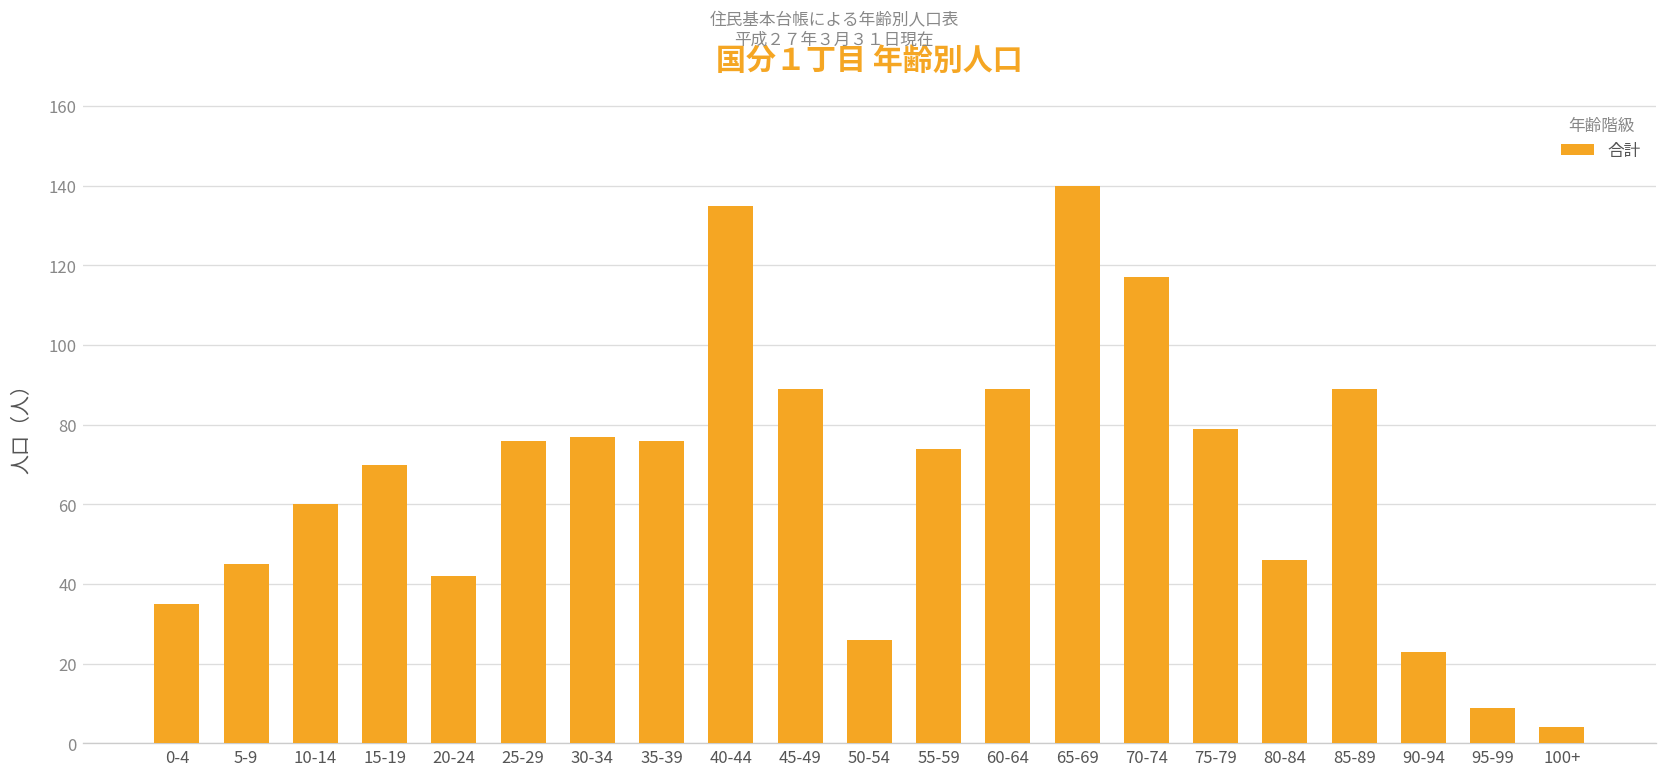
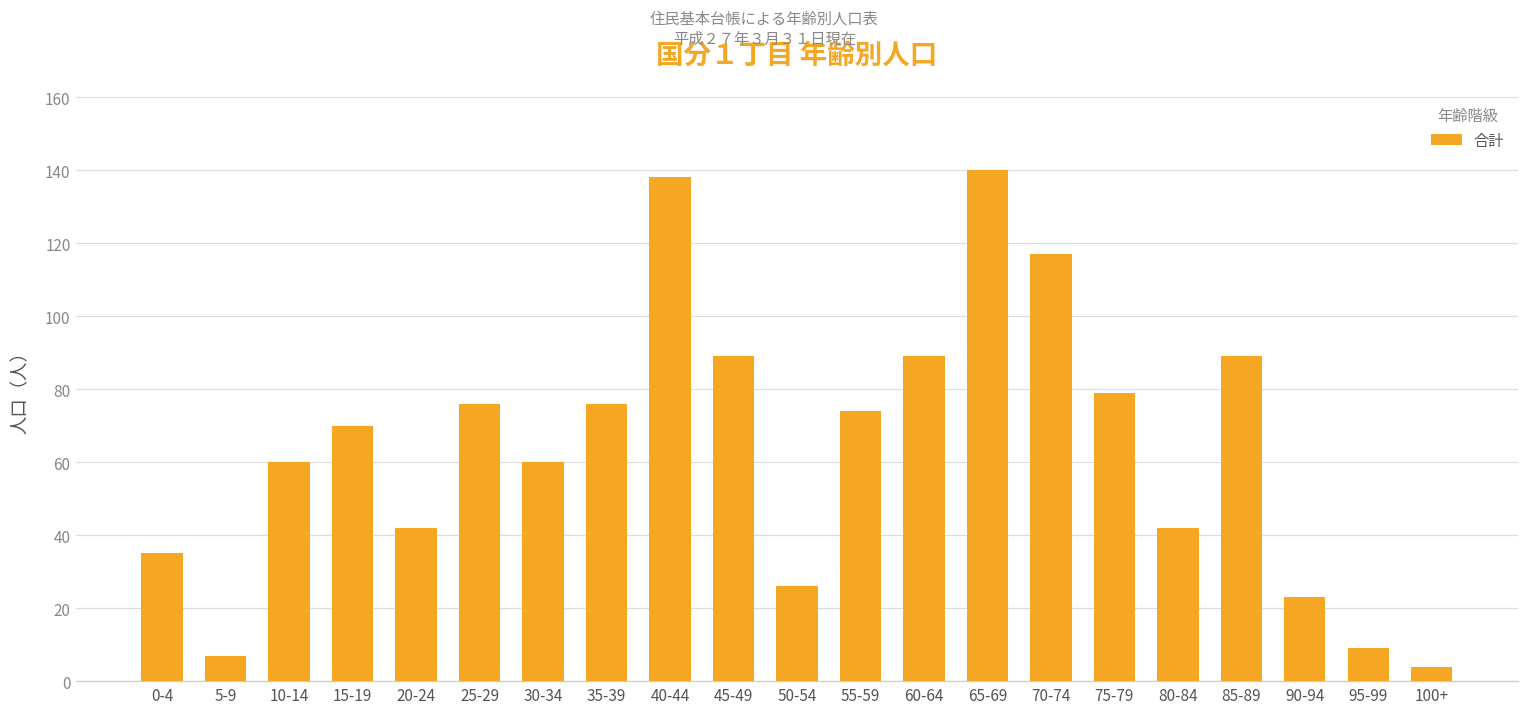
  {
    "0-4": 35,
-   "5-9": 45,
+   "5-9": 7,
    "10-14": 60,
    "15-19": 70,
    "20-24": 42,
    "25-29": 76,
-   "30-34": 77,
+   "30-34": 60,
    "35-39": 76,
-   "40-44": 135,
+   "40-44": 138,
    "45-49": 89,
    "50-54": 26,
    "55-59": 74,
    "60-64": 89,
    "65-69": 140,
    "70-74": 117,
    "75-79": 79,
-   "80-84": 46,
+   "80-84": 42,
    "85-89": 89,
    "90-94": 23,
    "95-99": 9,
    "100+": 4
  }
